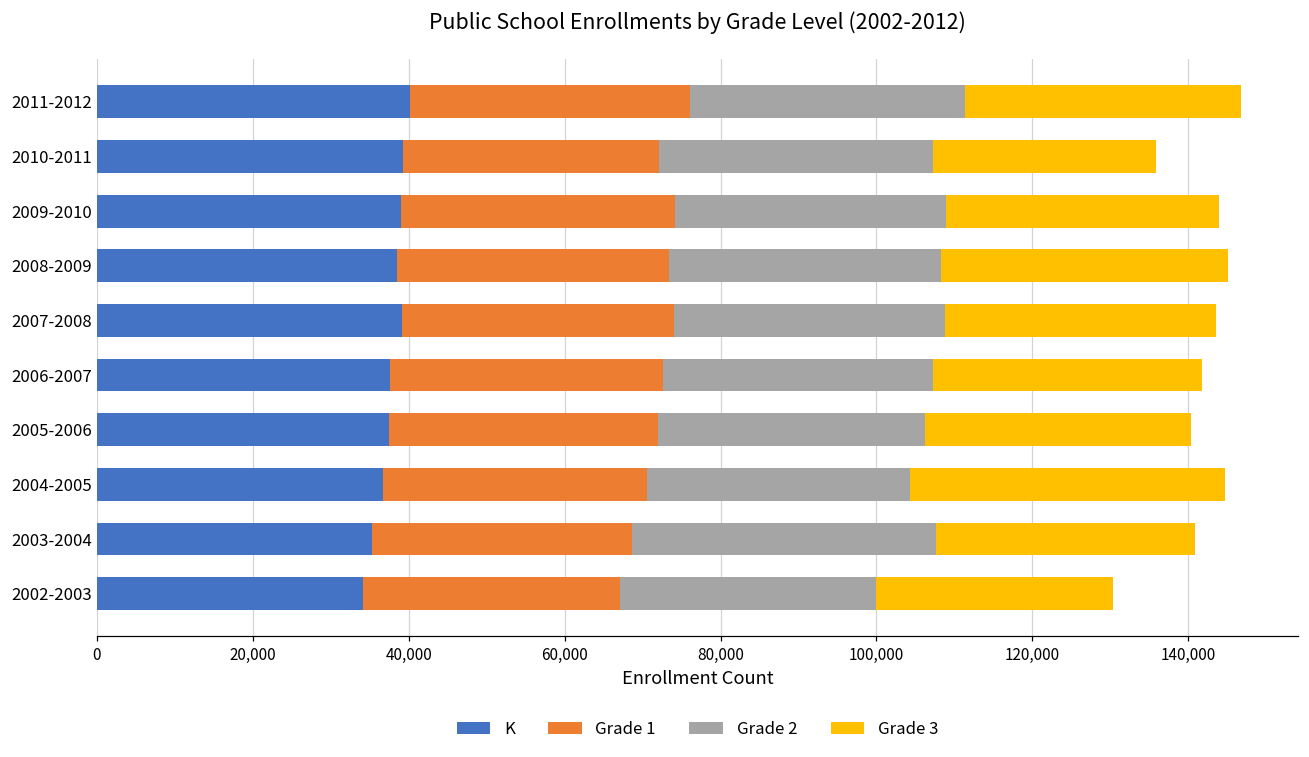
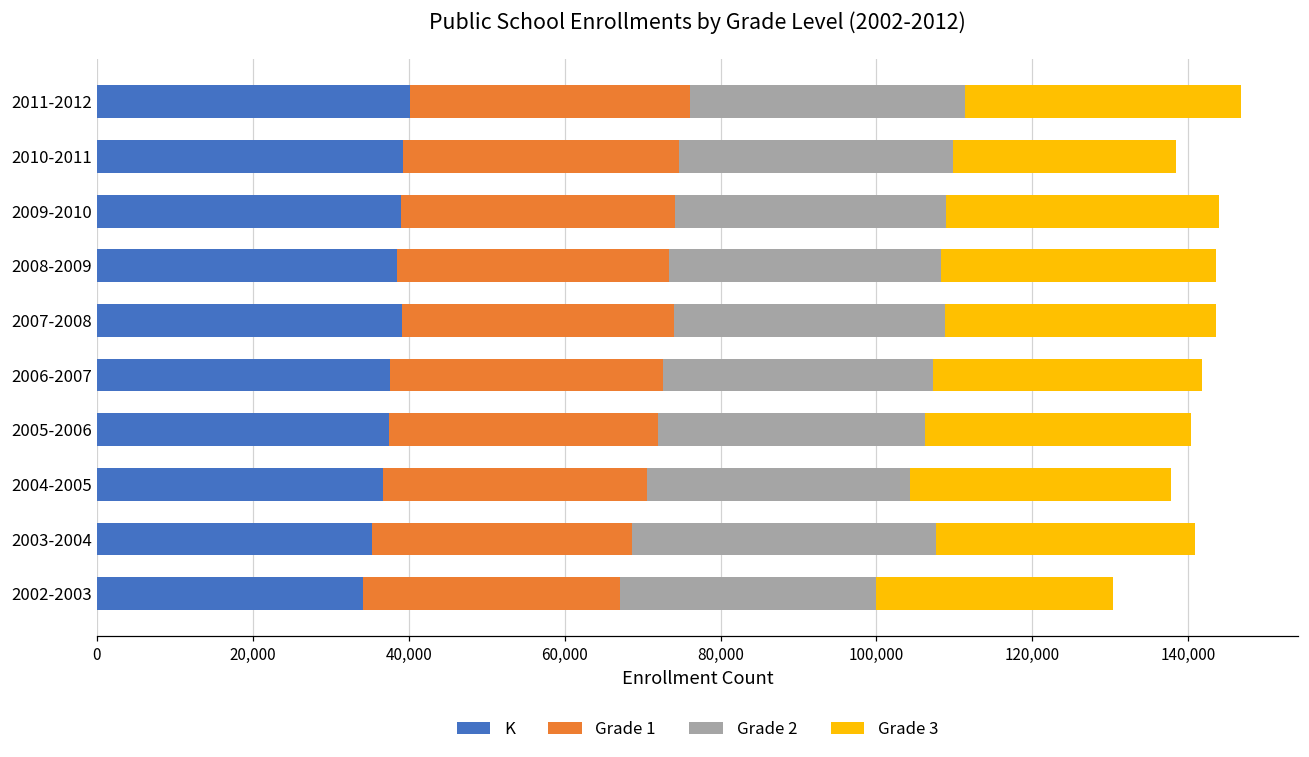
  {
    "K": {
      "2011-2012": "40,000",
      "2010-2011": "39,000",
      "2009-2010": "39,000",
      "2008-2009": "39,000",
      "2007-2008": "39,000",
      "2006-2007": "38,000",
      "2005-2006": "37,000",
      "2004-2005": "37,000",
      "2003-2004": "35,000",
      "2002-2003": "34,000"
    },
    "Grade 1": {
      "2011-2012": "36,000",
-     "2010-2011": "33,000",
+     "2010-2011": "35,000",
      "2009-2010": "35,000",
      "2008-2009": "35,000",
      "2007-2008": "35,000",
      "2006-2007": "35,000",
      "2005-2006": "34,000",
      "2004-2005": "34,000",
      "2003-2004": "33,000",
      "2002-2003": "33,000"
    },
    "Grade 2": {
      "2011-2012": "35,000",
      "2010-2011": "35,000",
      "2009-2010": "35,000",
      "2008-2009": "35,000",
      "2007-2008": "35,000",
      "2006-2007": "35,000",
      "2005-2006": "34,000",
      "2004-2005": "34,000",
      "2003-2004": "39,000",
      "2002-2003": "33,000"
    },
    "Grade 3": {
      "2011-2012": "35,000",
      "2010-2011": "29,000",
      "2009-2010": "35,000",
-     "2008-2009": "37,000",
+     "2008-2009": "35,000",
      "2007-2008": "35,000",
      "2006-2007": "35,000",
      "2005-2006": "34,000",
-     "2004-2005": "40,000",
+     "2004-2005": "34,000",
      "2003-2004": "33,000",
      "2002-2003": "30,000"
    }
  }
